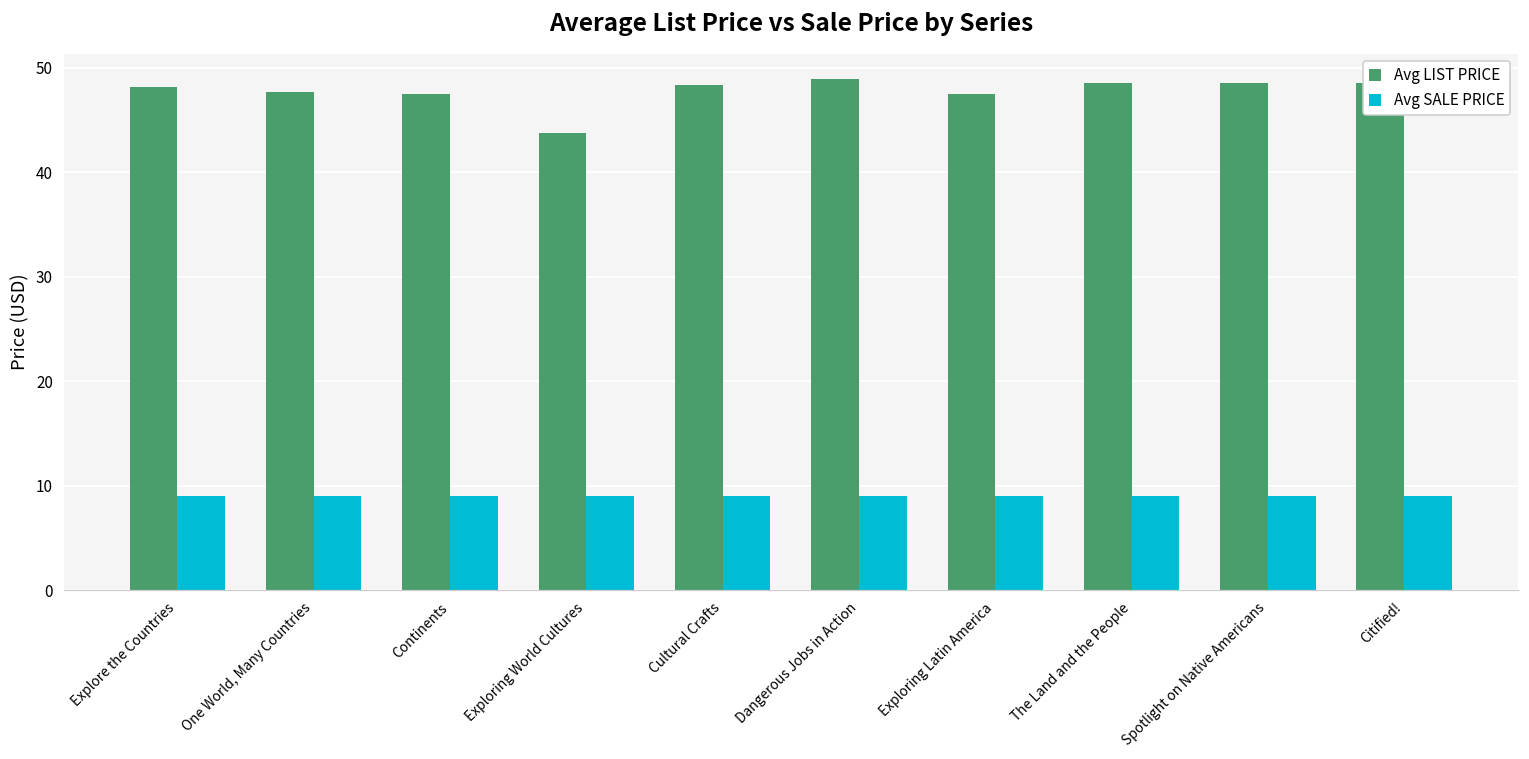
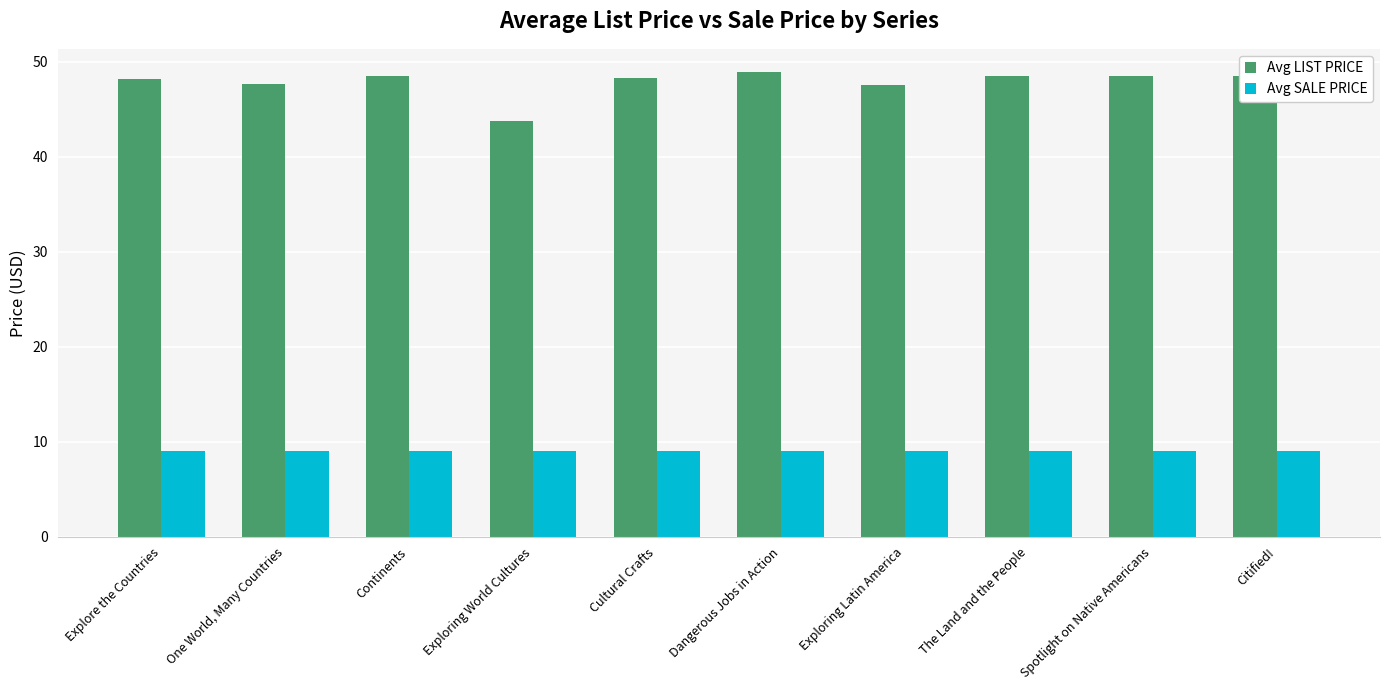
  {
    "Avg LIST PRICE": {
      "Explore the Countries": 48,
      "One World, Many Countries": 48,
-     "Continents": 48,
+     "Continents": 49,
      "Exploring World Cultures": 44,
      "Cultural Crafts": 48,
      "Dangerous Jobs in Action": 49,
      "Exploring Latin America": 48,
      "The Land and the People": 49,
      "Spotlight on Native Americans": 49
    },
    "Avg SALE PRICE": {
      "Explore the Countries": 9,
      "One World, Many Countries": 9,
      "Continents": 9,
      "Exploring World Cultures": 9,
      "Cultural Crafts": 9,
      "Dangerous Jobs in Action": 9,
      "Exploring Latin America": 9,
      "The Land and the People": 9,
      "Spotlight on Native Americans": 9,
      "Citified!": 9
    }
  }
